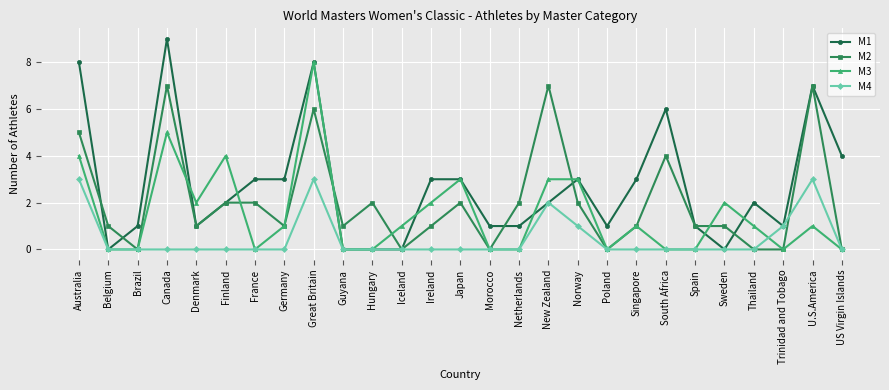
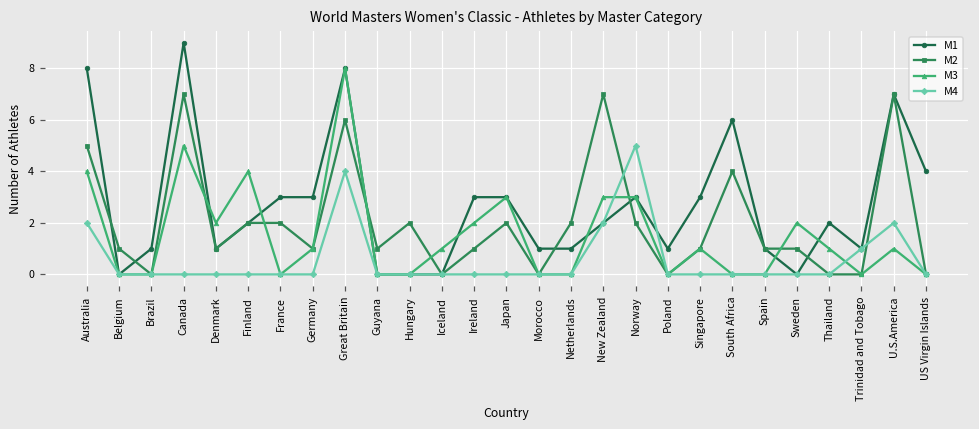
  {
    "M4": {
-     "Australia": 3,
+     "Australia": 2,
      "Canada": 0,
      "Denmark": 0,
      "Finland": 0,
      "Germany": 0,
-     "Great Britain": 3,
+     "Great Britain": 4,
      "Ireland": 0,
      "Japan": 0,
-     "Norway": 1,
+     "Norway": 5,
      "Singapore": 0,
-     "U.S.America": 3
+     "U.S.America": 2
    }
  }
